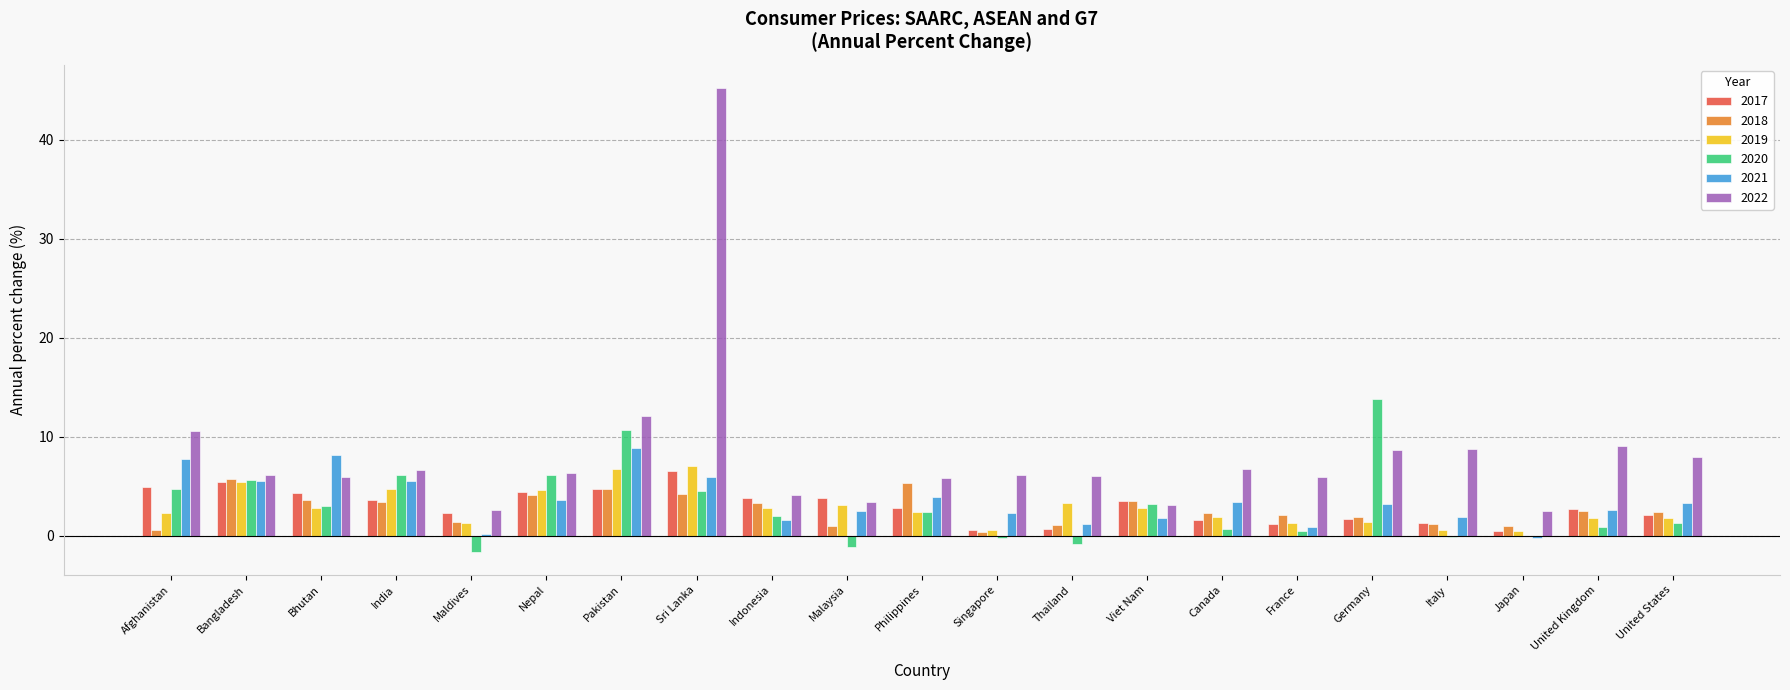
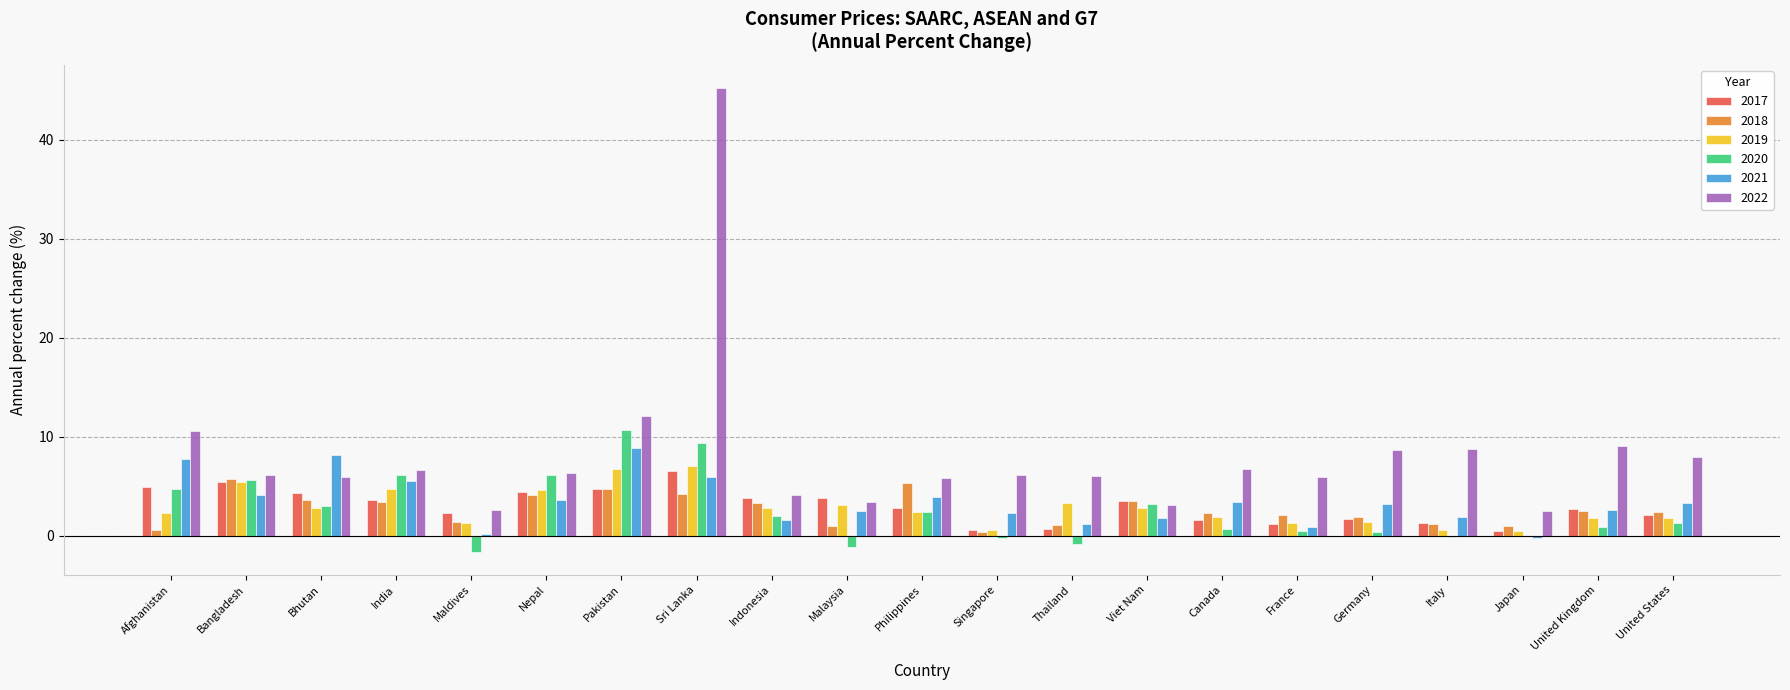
  {
    "2019": {
      "Afghanistan": 2,
      "Bangladesh": 5,
      "Bhutan": 3,
      "India": 5,
      "Maldives": 1,
      "Nepal": 5,
      "Pakistan": 7,
      "Sri Lanka": 7,
      "Indonesia": 3,
      "Malaysia": 3,
      "Philippines": 2,
      "Singapore": 1,
      "Thailand": 3,
      "Viet Nam": 3,
      "Canada": 2,
      "France": 1,
      "Germany": 1,
      "Italy": 1,
      "Japan": 0,
      "United Kingdom": 2,
      "United States": 2
    },
    "2020": {
      "Afghanistan": 5,
      "Bangladesh": 6,
      "Bhutan": 3,
      "India": 6,
      "Maldives": -2,
      "Nepal": 6,
      "Pakistan": 11,
-     "Sri Lanka": 5,
+     "Sri Lanka": 9,
      "Indonesia": 2,
      "Malaysia": -1,
      "Philippines": 2,
      "Thailand": -1,
      "Viet Nam": 3,
      "Canada": 1,
      "France": 1,
-     "Germany": 14,
+     "Germany": 0,
      "United Kingdom": 1,
      "United States": 1
    },
    "2021": {
      "Afghanistan": 8,
-     "Bangladesh": 6,
+     "Bangladesh": 4,
      "Bhutan": 8,
      "India": 6,
      "Nepal": 4,
      "Pakistan": 9,
      "Sri Lanka": 6,
      "Indonesia": 2,
      "Malaysia": 2,
      "Philippines": 4,
      "Singapore": 2,
      "Thailand": 1,
      "Viet Nam": 2,
      "Canada": 3,
      "France": 1,
      "Germany": 3,
      "Italy": 2,
      "United Kingdom": 3,
      "United States": 3
    },
    "2022": {
      "Afghanistan": 11,
      "Bangladesh": 6,
      "Bhutan": 6,
      "India": 7,
      "Maldives": 3,
      "Nepal": 6,
      "Pakistan": 12,
      "Sri Lanka": 45,
      "Indonesia": 4,
      "Malaysia": 3,
      "Philippines": 6,
      "Singapore": 6,
      "Thailand": 6,
      "Viet Nam": 3,
      "Canada": 7,
      "France": 6,
      "Germany": 9,
      "Italy": 9,
      "Japan": 2,
      "United Kingdom": 9,
      "United States": 8
    }
  }
